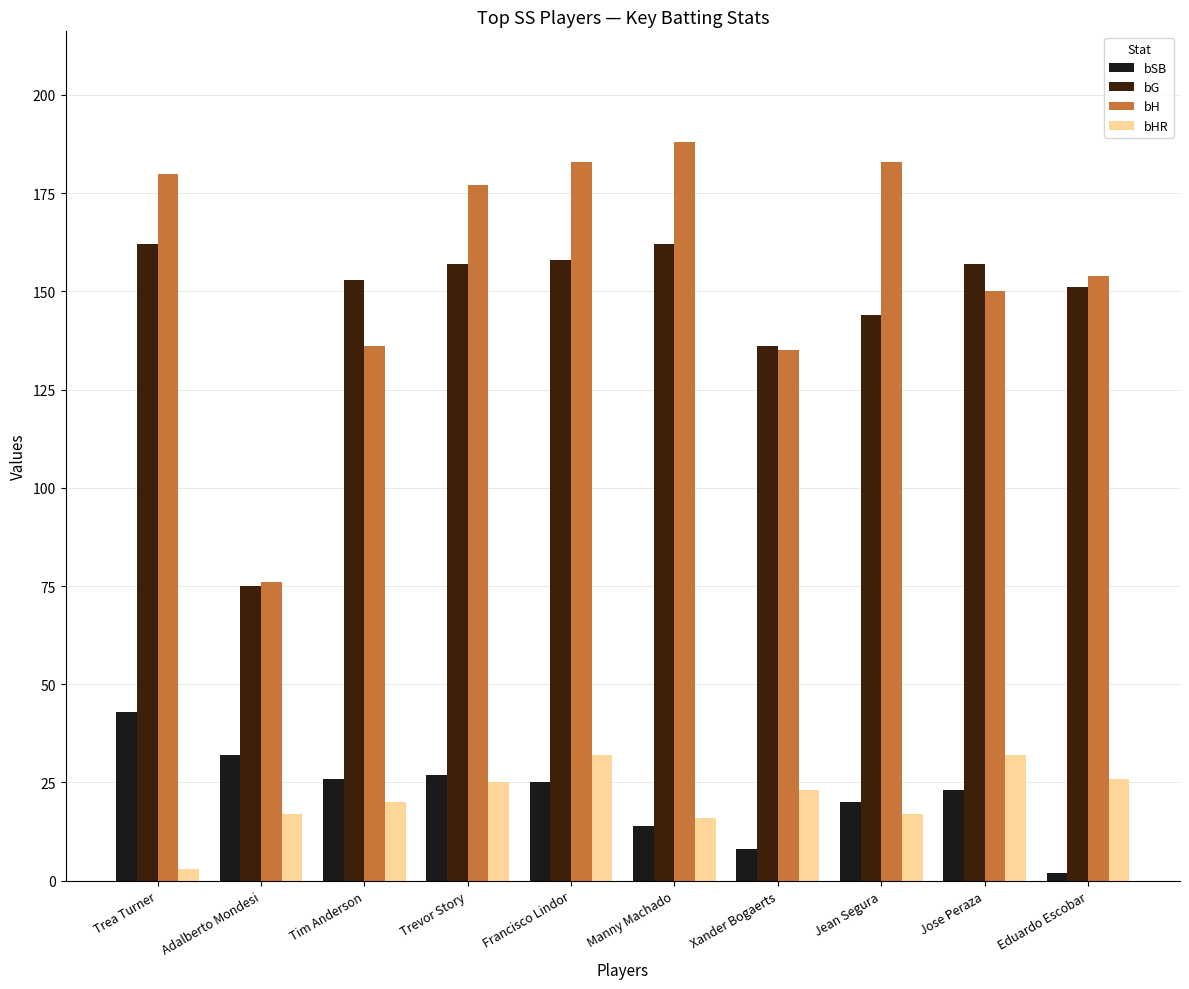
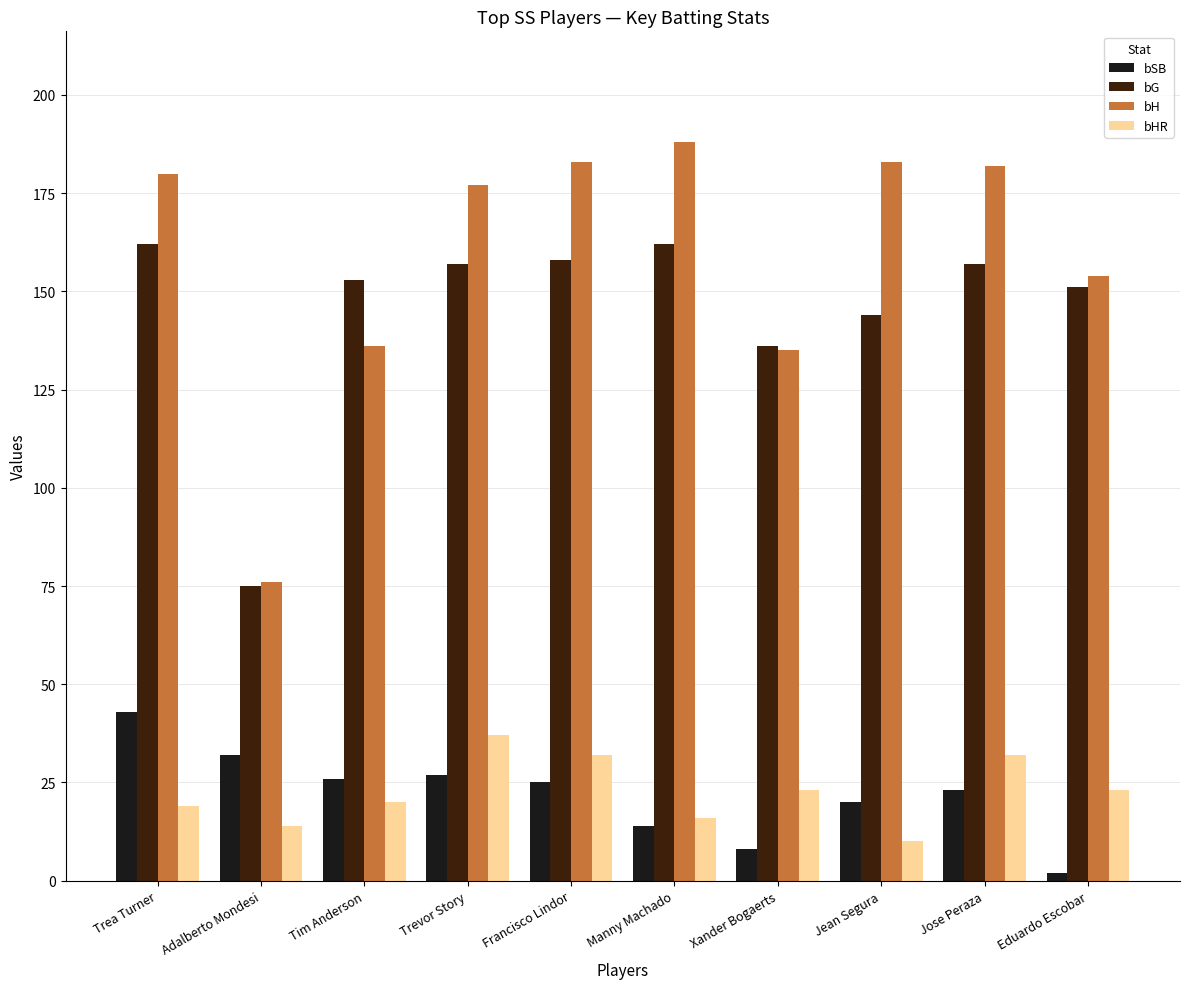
  {
    "bH": {
      "Trea Turner": 180,
      "Adalberto Mondesi": 76,
      "Tim Anderson": 136,
      "Trevor Story": 177,
      "Francisco Lindor": 183,
      "Manny Machado": 188,
      "Xander Bogaerts": 135,
      "Jean Segura": 183,
-     "Jose Peraza": 150,
+     "Jose Peraza": 182,
      "Eduardo Escobar": 154
    },
    "bHR": {
-     "Trea Turner": 3,
-     "Adalberto Mondesi": 17,
+     "Trea Turner": 19,
+     "Adalberto Mondesi": 14,
      "Tim Anderson": 20,
-     "Trevor Story": 25,
+     "Trevor Story": 37,
      "Francisco Lindor": 32,
      "Manny Machado": 16,
      "Xander Bogaerts": 23,
-     "Jean Segura": 17,
+     "Jean Segura": 10,
      "Jose Peraza": 32,
-     "Eduardo Escobar": 26
+     "Eduardo Escobar": 23
    }
  }
